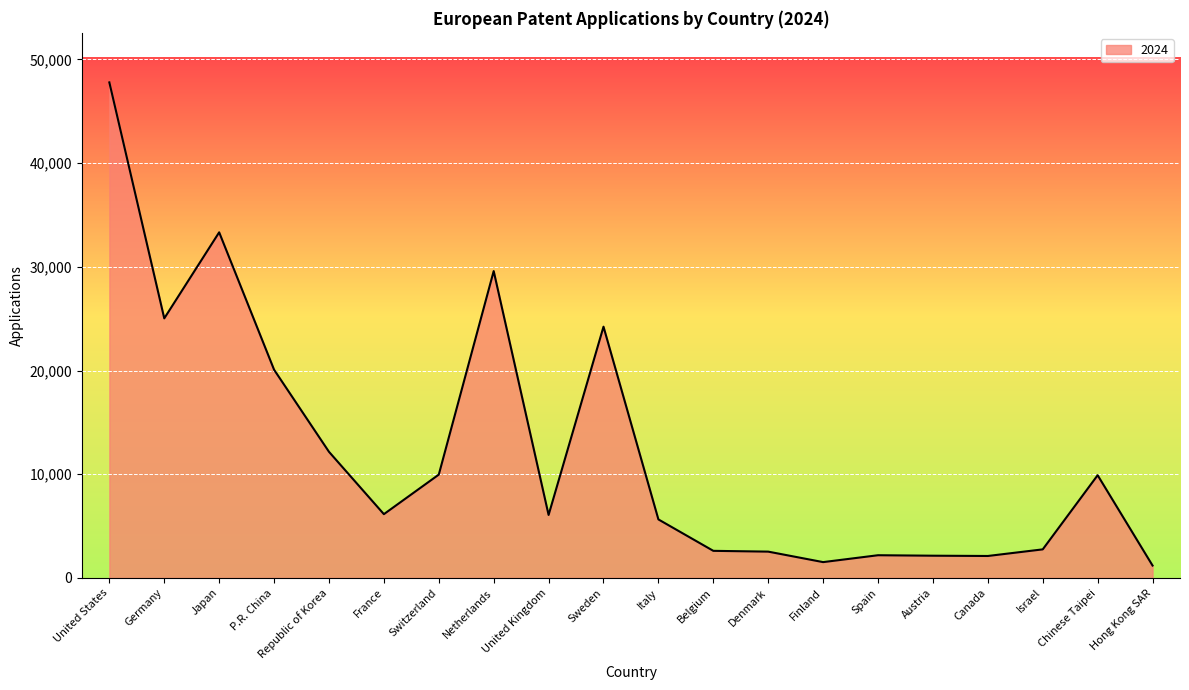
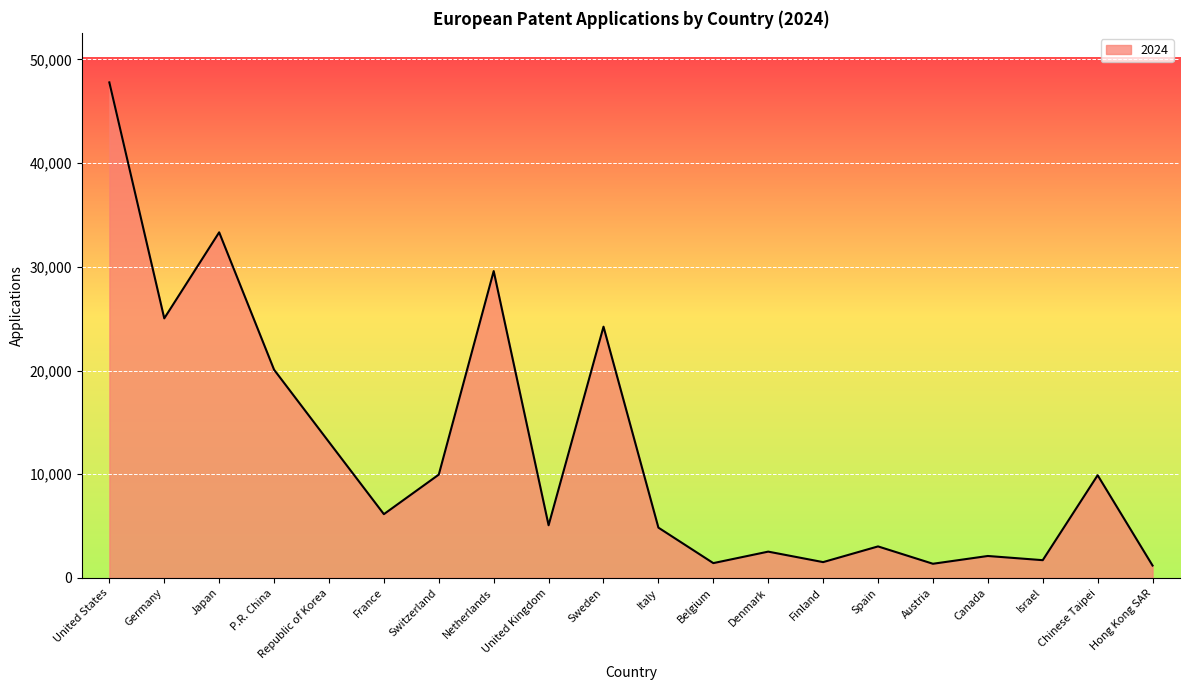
  {
    "United States": "47,800",
    "Germany": "25,000",
    "Japan": "33,300",
    "P.R. China": "20,100",
-   "Republic of Korea": "12,200",
+   "Republic of Korea": "13,100",
    "France": "6,200",
    "Switzerland": "10,000",
    "Netherlands": "29,600",
-   "United Kingdom": "6,100",
+   "United Kingdom": "5,100",
    "Sweden": "24,200",
-   "Italy": "5,600",
-   "Belgium": "2,600",
+   "Italy": "4,900",
+   "Belgium": "1,400",
    "Denmark": "2,500",
    "Finland": "1,500",
-   "Spain": "2,200",
-   "Austria": "2,100",
+   "Spain": "3,000",
+   "Austria": "1,400",
    "Canada": "2,100",
-   "Israel": "2,800",
+   "Israel": "1,700",
    "Chinese Taipei": "9,900",
    "Hong Kong SAR": "1,200"
  }
